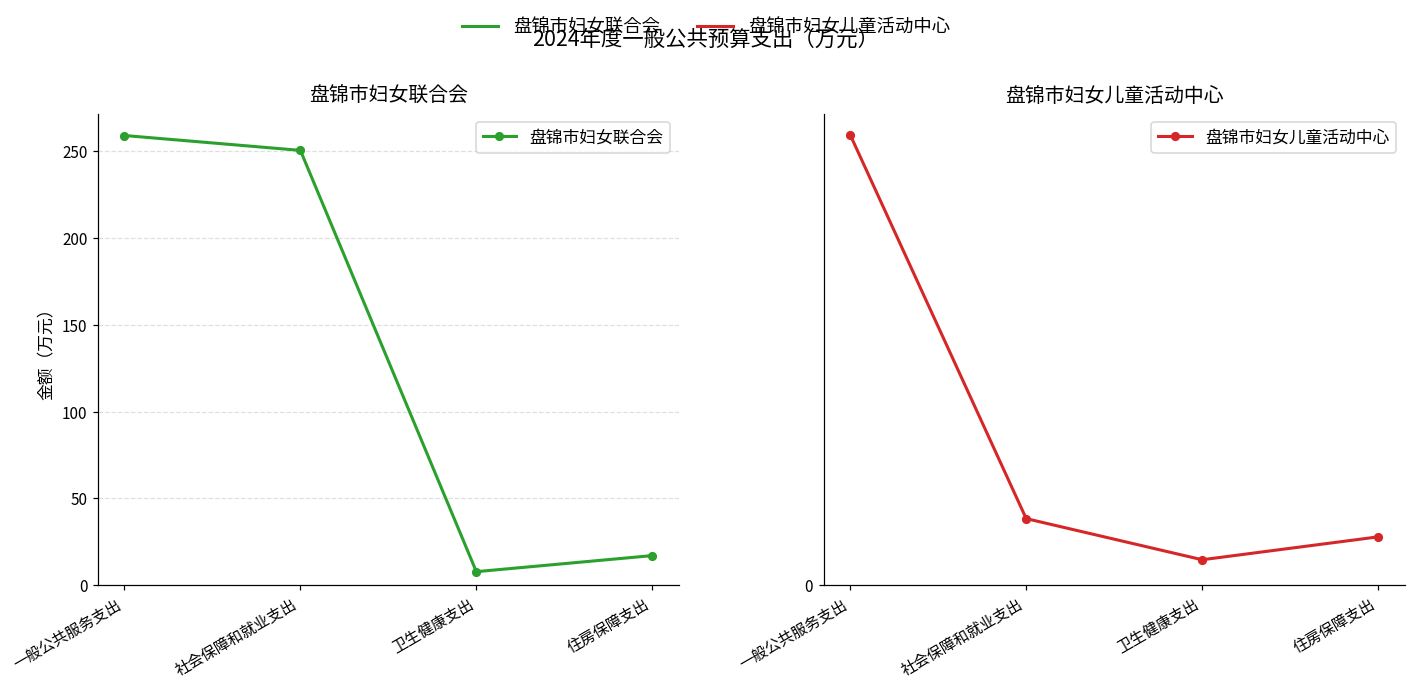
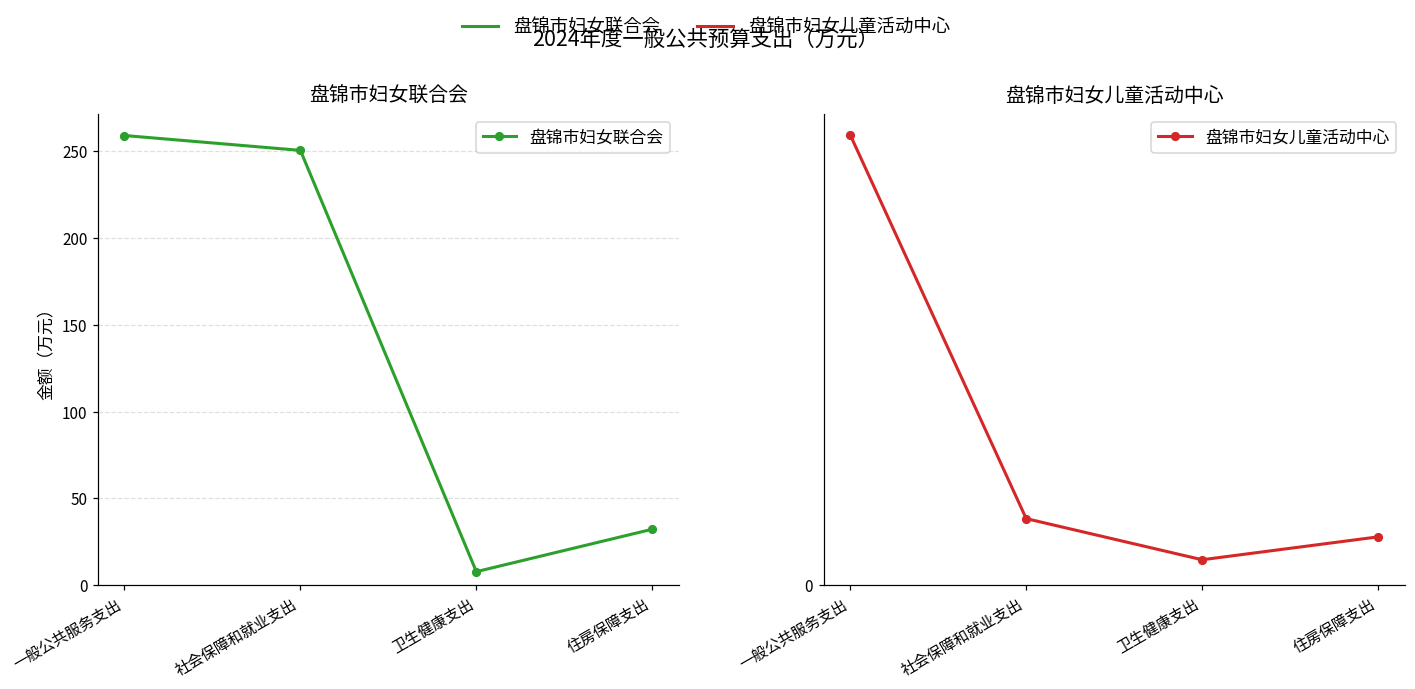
  {
    "盘锦市妇女联合会": {
      "一般公共服务支出": 259,
      "社会保障和就业支出": 251,
      "卫生健康支出": 8,
-     "住房保障支出": 17
+     "住房保障支出": 32
    }
  }
